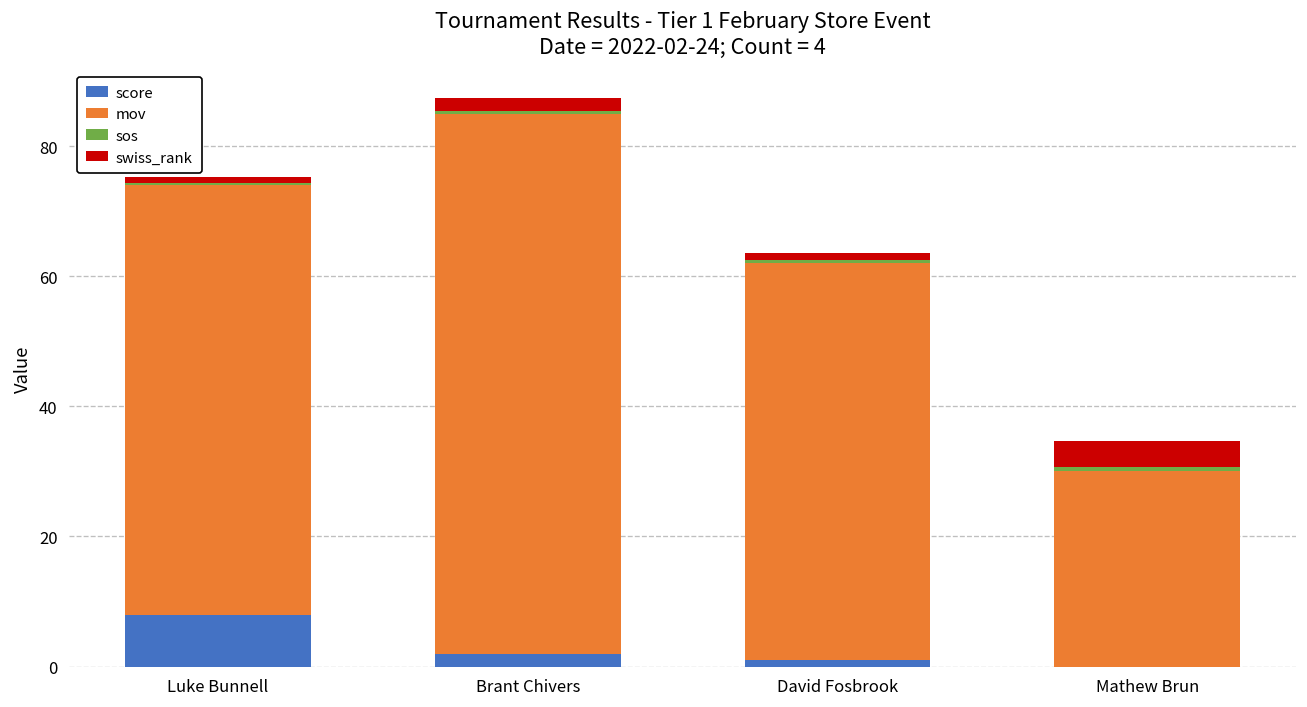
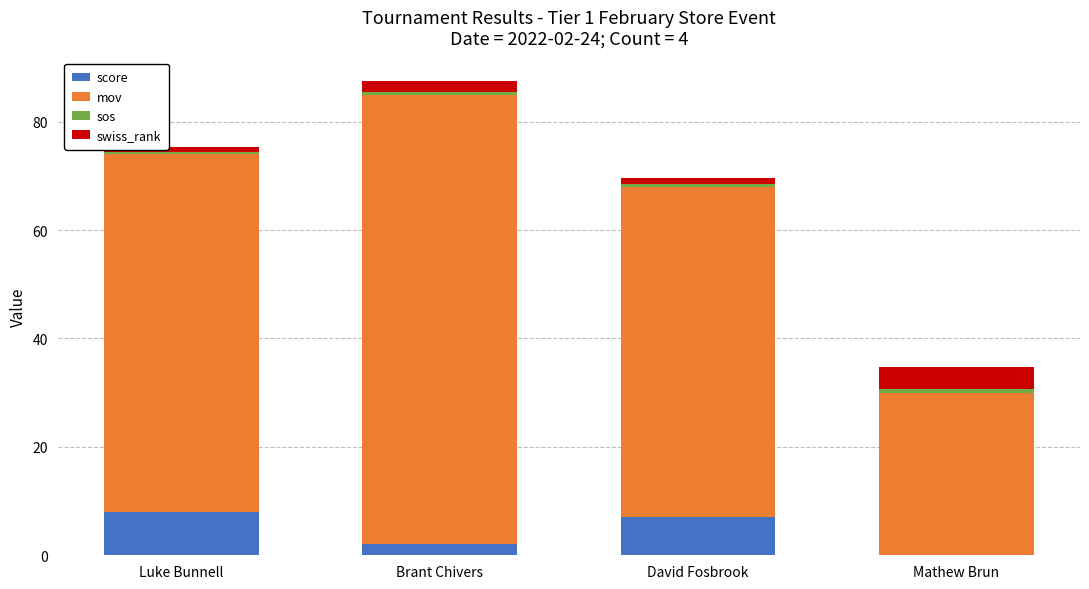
  {
    "score": {
      "Luke Bunnell": 8,
      "Brant Chivers": 2,
-     "David Fosbrook": 1,
+     "David Fosbrook": 7,
      "Mathew Brun": 0
    },
    "mov": {
      "Luke Bunnell": 66,
      "Brant Chivers": 83,
      "David Fosbrook": 61,
      "Mathew Brun": 30
    },
    "sos": {
      "David Fosbrook": 1,
      "Mathew Brun": 1
    },
    "swiss_rank": {
      "Luke Bunnell": 1,
      "Brant Chivers": 2,
      "David Fosbrook": 1,
      "Mathew Brun": 4
    }
  }
